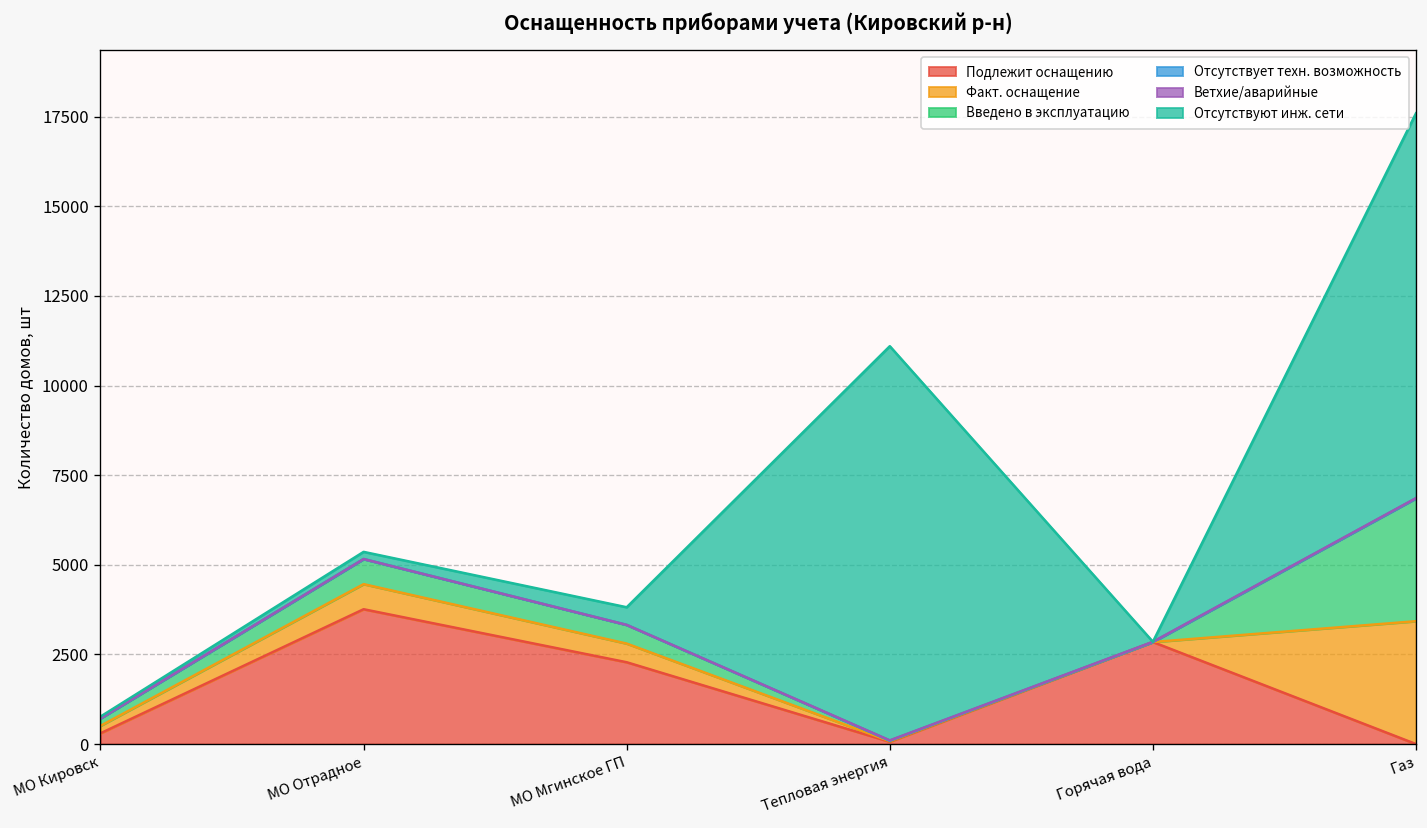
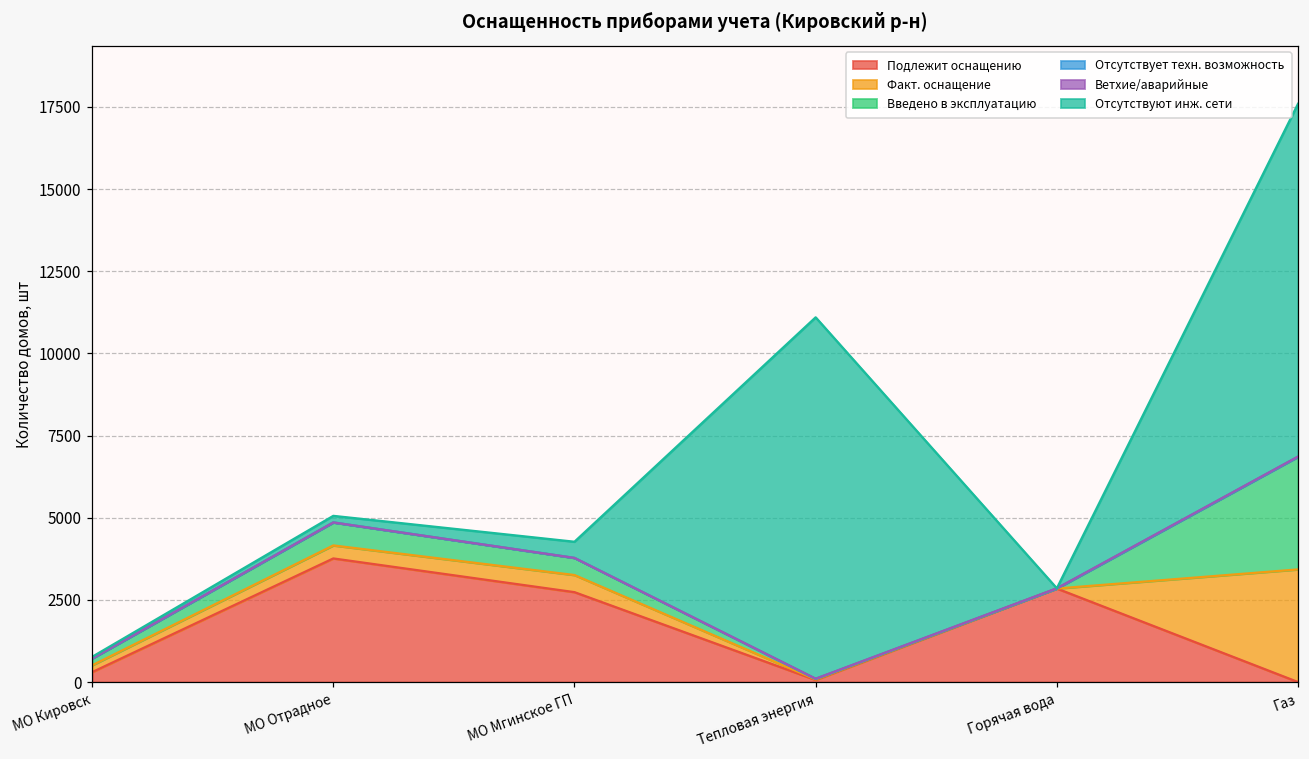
  {
    "Подлежит оснащению": {
      "МО Кировск": 300,
      "МО Отрадное": 3800,
-     "МО Мгинское ГП": 2300,
+     "МО Мгинское ГП": 2700,
      "Газ": 0
    },
    "Факт. оснащение": {
      "МО Кировск": 200,
-     "МО Отрадное": 700,
+     "МО Отрадное": 400,
      "МО Мгинское ГП": 500,
      "Газ": 3400
    },
    "Отсутствуют инж. сети": {
      "МО Отрадное": 200,
      "МО Мгинское ГП": 500,
      "Тепловая энергия": 11000,
      "Газ": 10700
    }
  }
